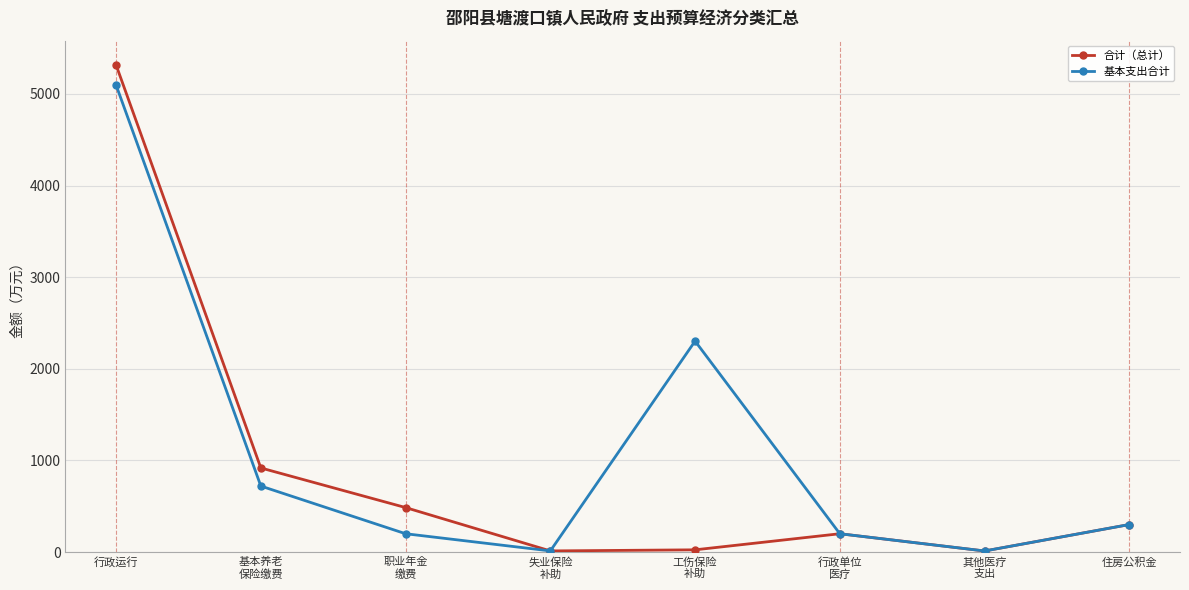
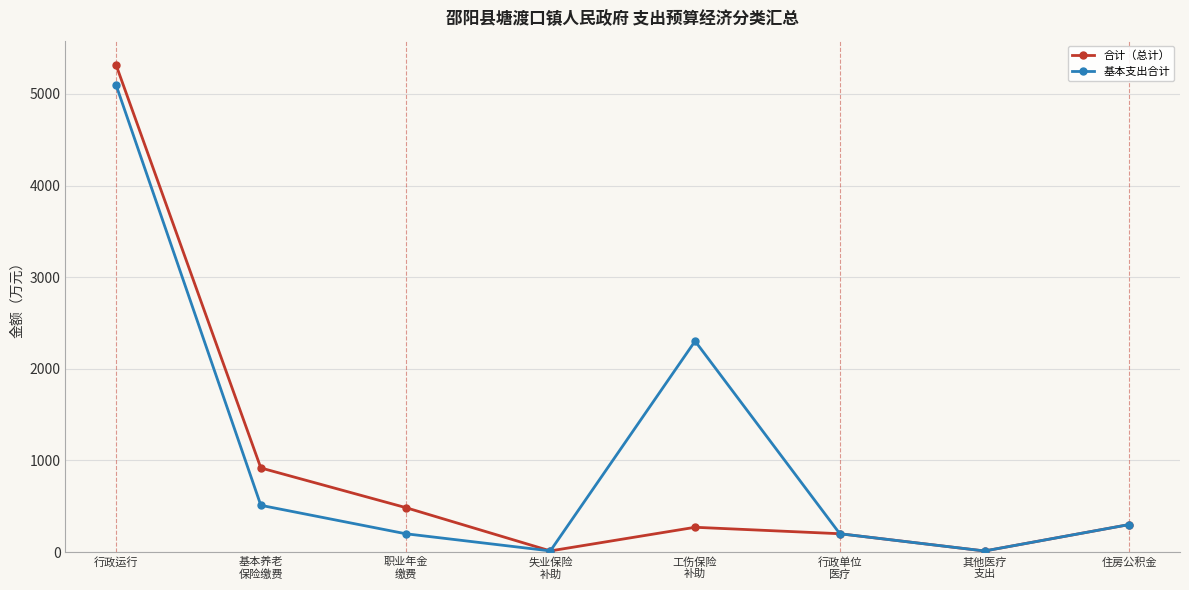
  {
    "合计（总计）": {
      "行政运行": 5300,
      "基本养老 保险缴费": 900,
      "职业年金 缴费": 500,
-     "工伤保险 补助": 0
+     "工伤保险 补助": 300
    },
    "基本支出合计": {
      "行政运行": 5100,
-     "基本养老 保险缴费": 700,
+     "基本养老 保险缴费": 500,
      "职业年金 缴费": 200,
      "工伤保险 补助": 2300
    }
  }
